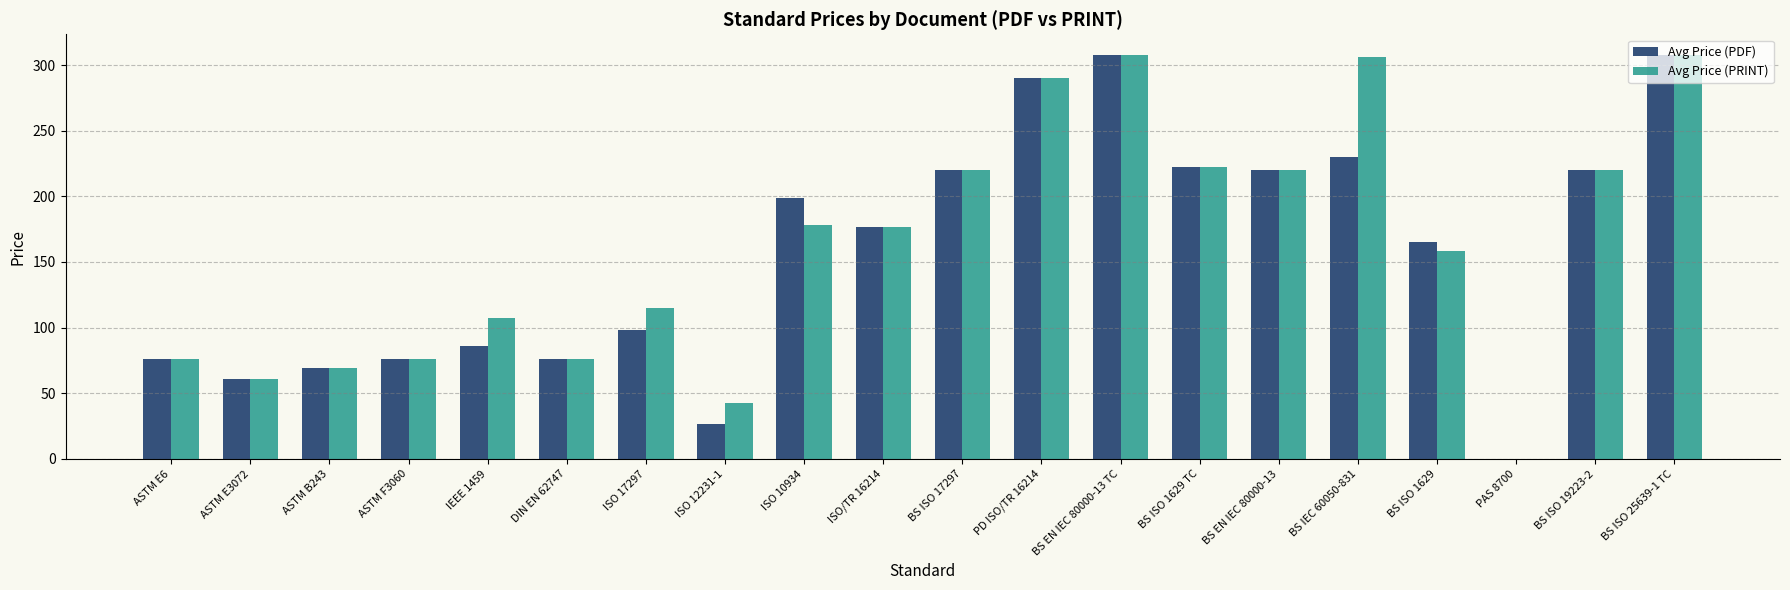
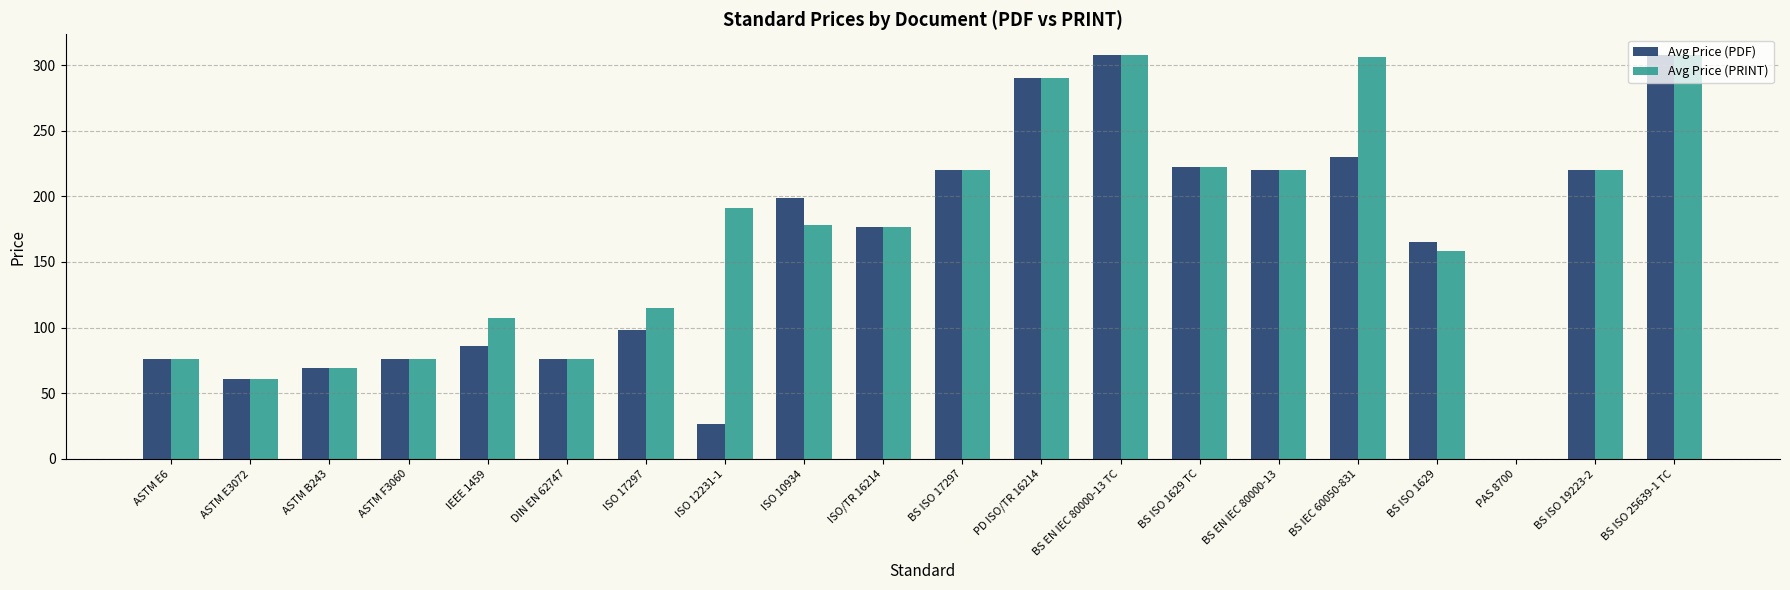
  {
    "Avg Price (PDF)": {
      "ASTM E6": 76,
      "ASTM E3072": 61,
      "ASTM B243": 69,
      "ASTM F3060": 76,
      "IEEE 1459": 86,
      "DIN EN 62747": 76,
      "ISO 17297": 98,
      "ISO 12231-1": 26,
      "ISO 10934": 199,
      "ISO/TR 16214": 177,
      "BS ISO 17297": 220,
      "PD ISO/TR 16214": 290,
      "BS EN IEC 80000-13 TC": 308,
      "BS ISO 1629 TC": 222,
      "BS EN IEC 80000-13": 220,
      "BS IEC 60050-831": 230,
      "BS ISO 1629": 165,
      "PAS 8700": 0,
      "BS ISO 19223-2": 220
    },
    "Avg Price (PRINT)": {
      "ASTM E6": 76,
      "ASTM E3072": 61,
      "ASTM B243": 69,
      "ASTM F3060": 76,
      "IEEE 1459": 107,
      "DIN EN 62747": 76,
      "ISO 17297": 115,
-     "ISO 12231-1": 43,
+     "ISO 12231-1": 191,
      "ISO 10934": 179,
      "ISO/TR 16214": 177,
      "BS ISO 17297": 220,
      "PD ISO/TR 16214": 290,
      "BS EN IEC 80000-13 TC": 308,
      "BS ISO 1629 TC": 222,
      "BS EN IEC 80000-13": 220,
      "BS IEC 60050-831": 306,
      "BS ISO 1629": 158,
      "PAS 8700": 0,
      "BS ISO 19223-2": 220
    }
  }
